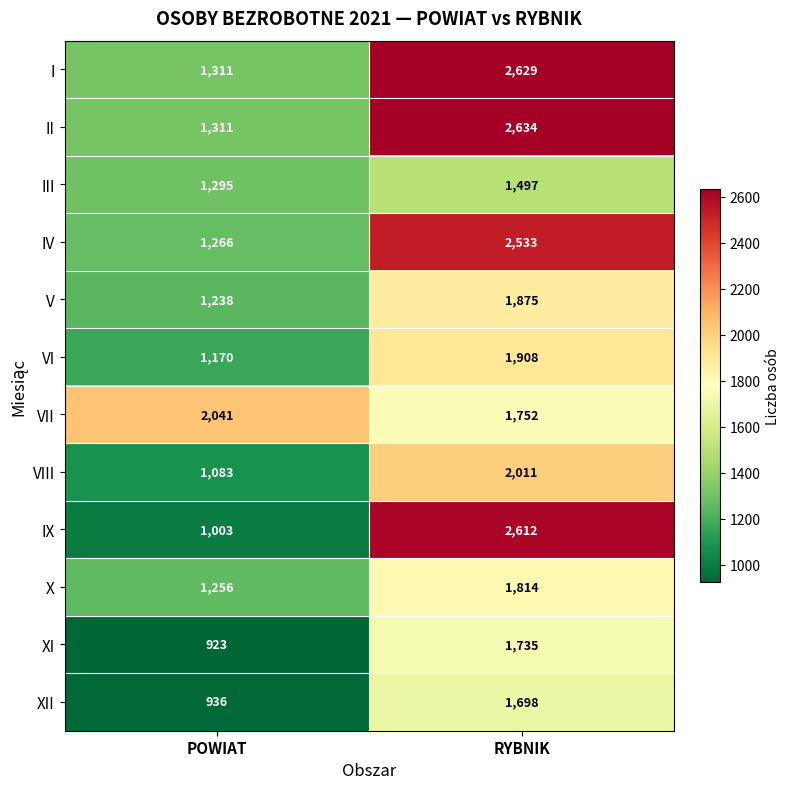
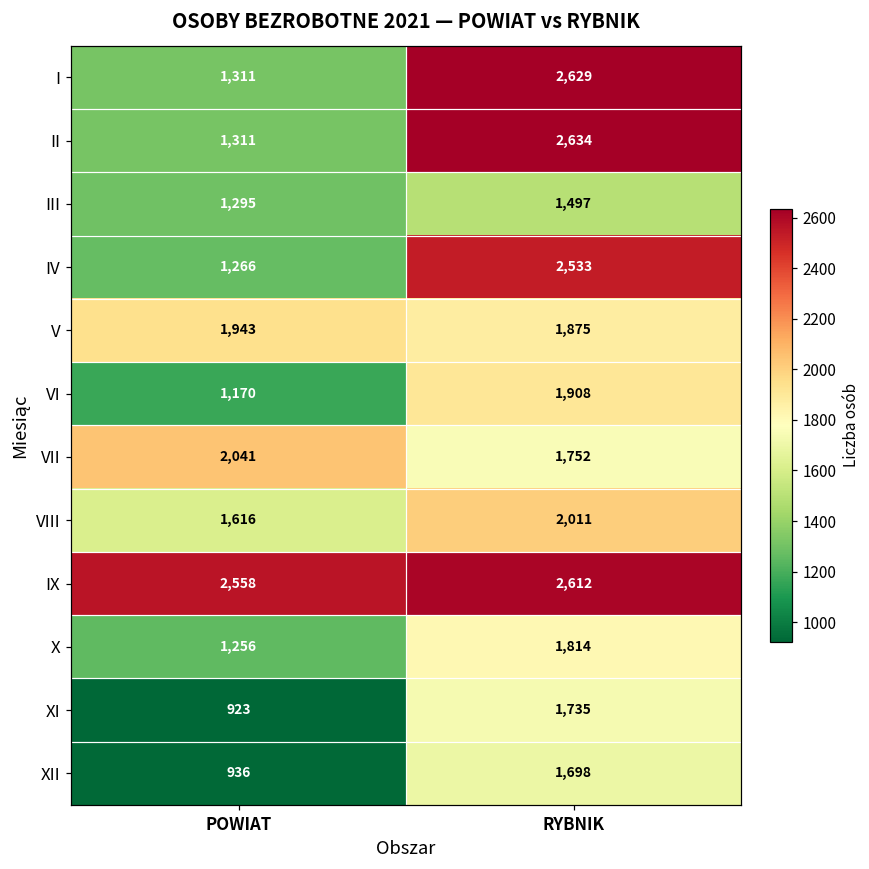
  {
    "I": {
      "POWIAT": "1,311",
      "RYBNIK": "2,629"
    },
    "II": {
      "POWIAT": "1,311",
      "RYBNIK": "2,634"
    },
    "III": {
      "POWIAT": "1,295",
      "RYBNIK": "1,497"
    },
    "IV": {
      "POWIAT": "1,266",
      "RYBNIK": "2,533"
    },
    "V": {
-     "POWIAT": "1,238",
+     "POWIAT": "1,943",
      "RYBNIK": "1,875"
    },
    "VI": {
      "POWIAT": "1,170",
      "RYBNIK": "1,908"
    },
    "VII": {
      "POWIAT": "2,041",
      "RYBNIK": "1,752"
    },
    "VIII": {
-     "POWIAT": "1,083",
+     "POWIAT": "1,616",
      "RYBNIK": "2,011"
    },
    "IX": {
-     "POWIAT": "1,003",
+     "POWIAT": "2,558",
      "RYBNIK": "2,612"
    },
    "X": {
      "POWIAT": "1,256",
      "RYBNIK": "1,814"
    },
    "XI": {
      "POWIAT": "923",
      "RYBNIK": "1,735"
    },
    "XII": {
      "POWIAT": "936",
      "RYBNIK": "1,698"
    }
  }
